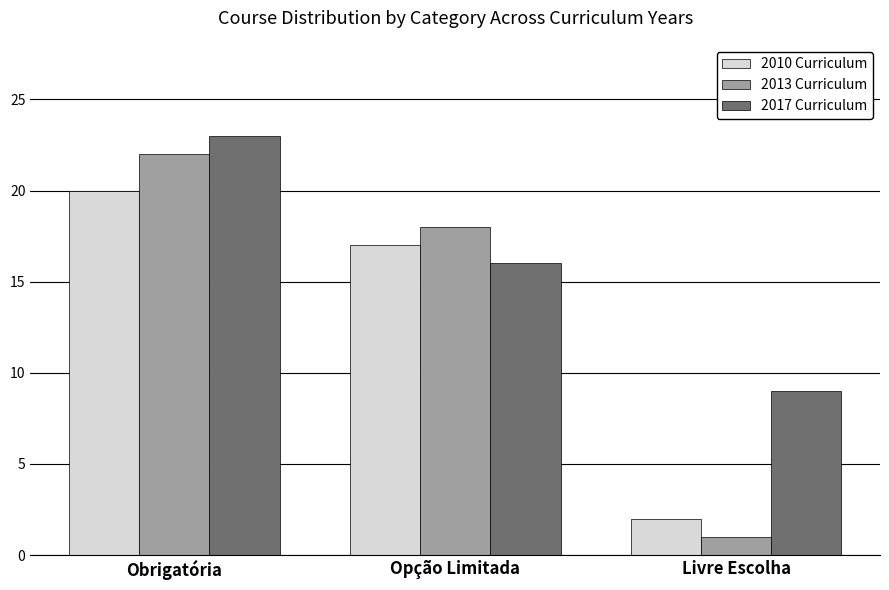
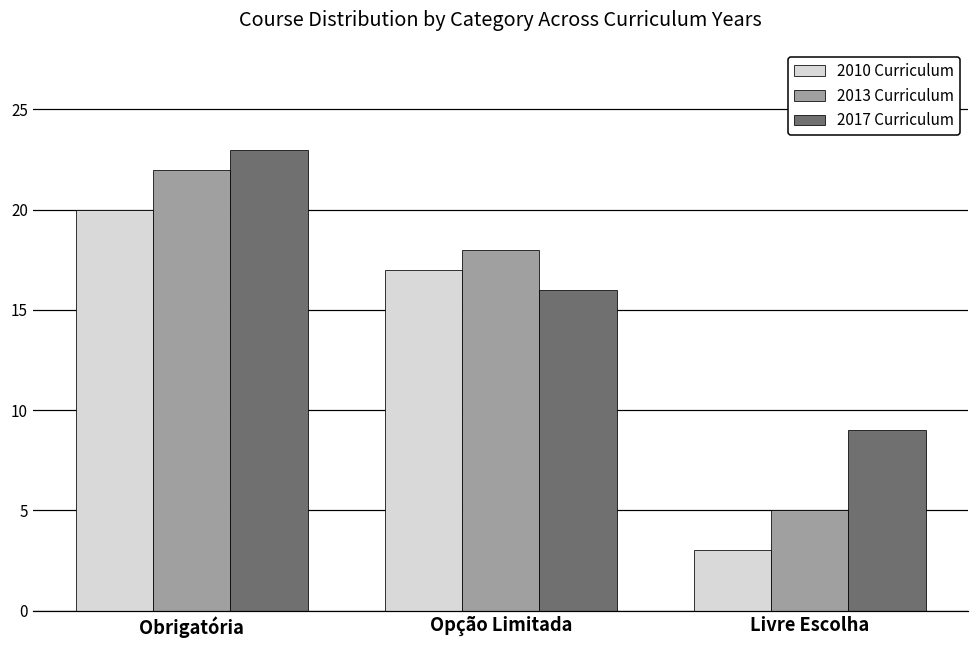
  {
    "2010 Curriculum": {
      "Obrigatória": 20,
      "Opção Limitada": 17,
-     "Livre Escolha": 2
+     "Livre Escolha": 3
    },
    "2013 Curriculum": {
      "Obrigatória": 22,
      "Opção Limitada": 18,
-     "Livre Escolha": 1
+     "Livre Escolha": 5
    },
    "2017 Curriculum": {
      "Obrigatória": 23,
      "Opção Limitada": 16,
      "Livre Escolha": 9
    }
  }
